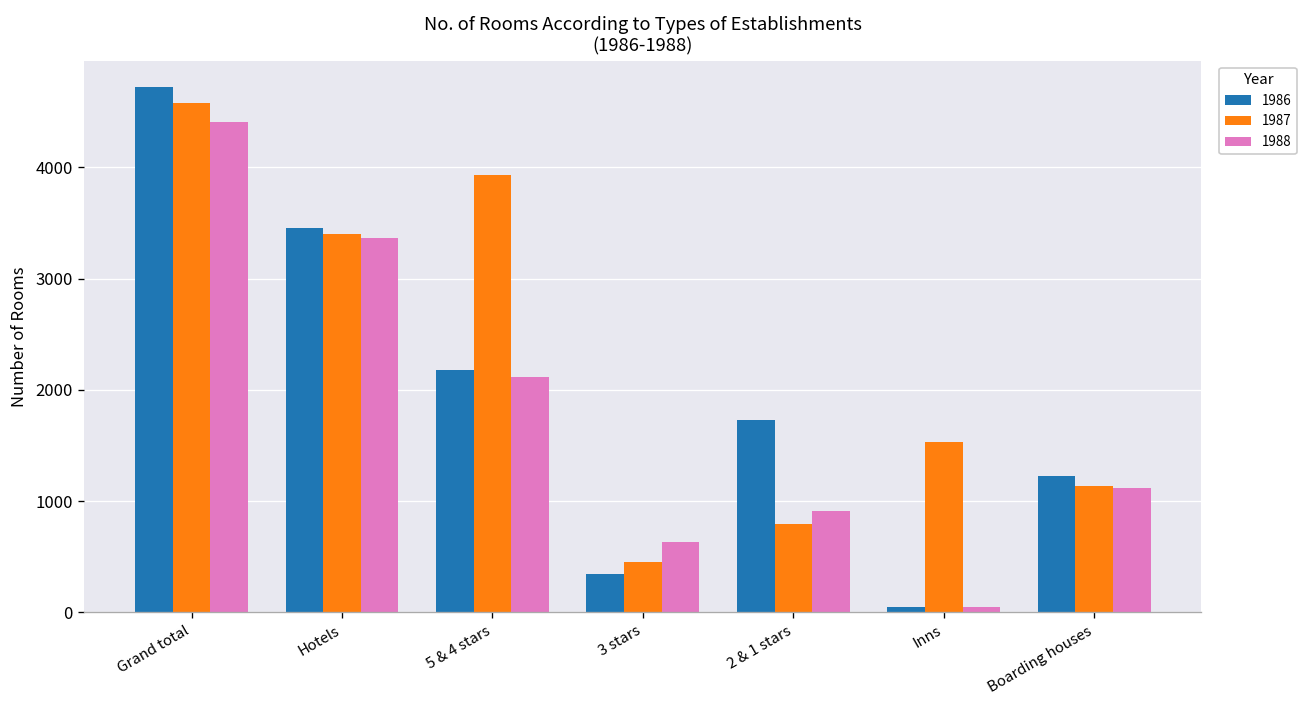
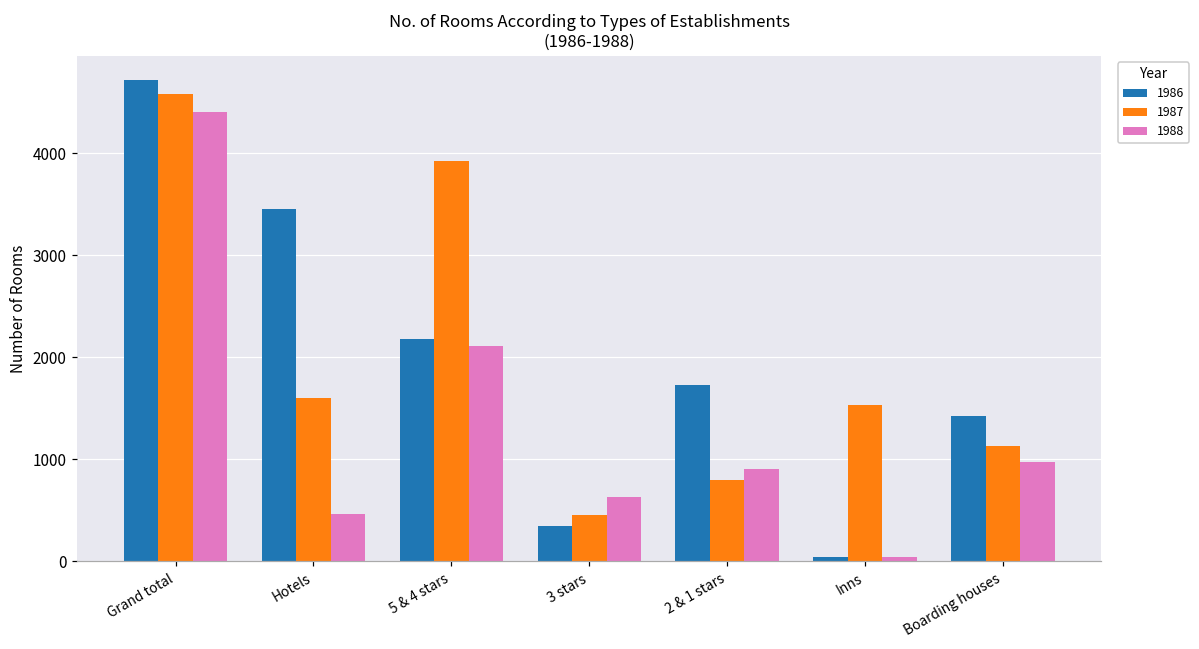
  {
    "1986": {
      "Grand total": 4700,
      "Hotels": 3500,
      "5 & 4 stars": 2200,
      "3 stars": 300,
      "2 & 1 stars": 1700,
      "Inns": 0,
-     "Boarding houses": 1200
+     "Boarding houses": 1400
    },
    "1987": {
      "Grand total": 4600,
-     "Hotels": 3400,
+     "Hotels": 1600,
      "5 & 4 stars": 3900,
      "3 stars": 500,
      "2 & 1 stars": 800,
      "Inns": 1500,
      "Boarding houses": 1100
    },
    "1988": {
      "Grand total": 4400,
-     "Hotels": 3400,
+     "Hotels": 500,
      "5 & 4 stars": 2100,
      "3 stars": 600,
      "2 & 1 stars": 900,
      "Inns": 0,
-     "Boarding houses": 1100
+     "Boarding houses": 1000
    }
  }
